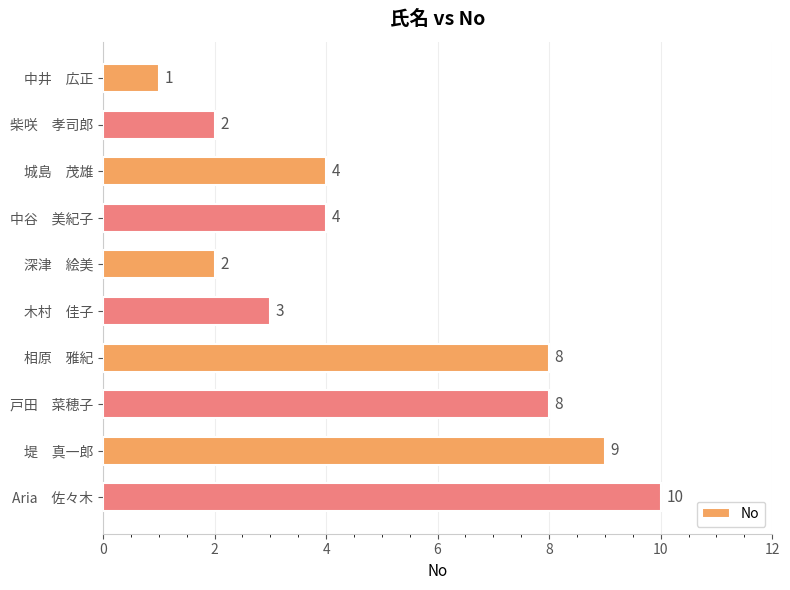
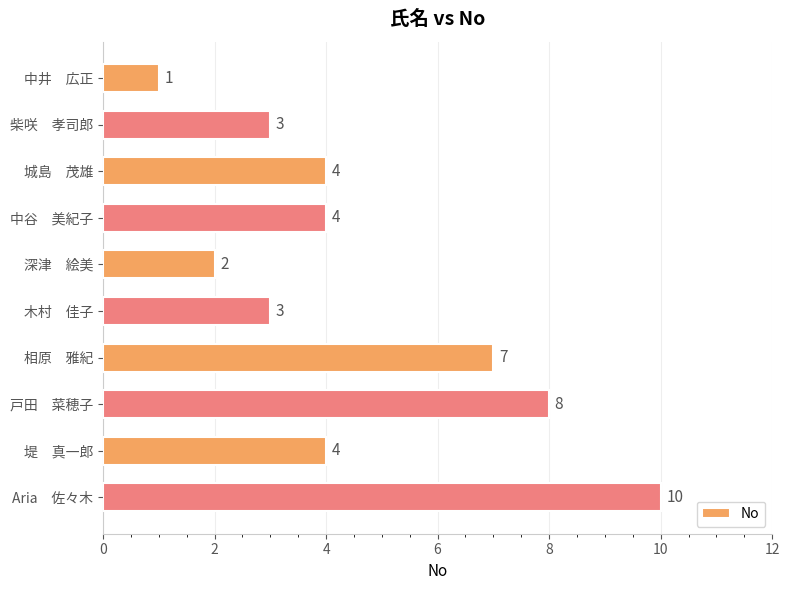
  {
    "中井 広正": 1,
-   "柴咲 孝司郎": 2,
+   "柴咲 孝司郎": 3,
    "城島 茂雄": 4,
    "中谷 美紀子": 4,
    "深津 絵美": 2,
    "木村 佳子": 3,
-   "相原 雅紀": 8,
+   "相原 雅紀": 7,
    "戸田 菜穂子": 8,
-   "堤 真一郎": 9,
+   "堤 真一郎": 4,
    "Aria 佐々木": 10
  }
